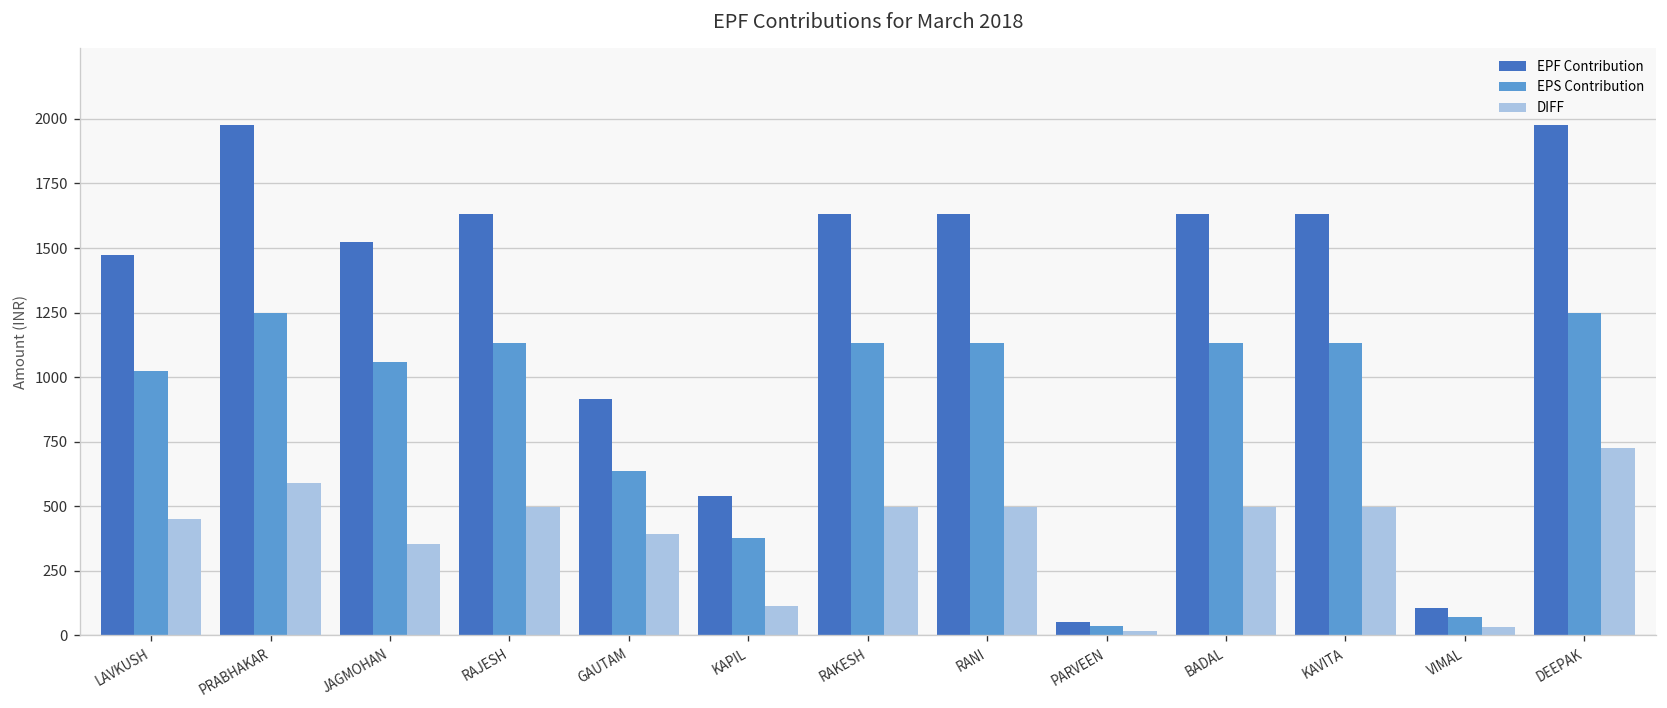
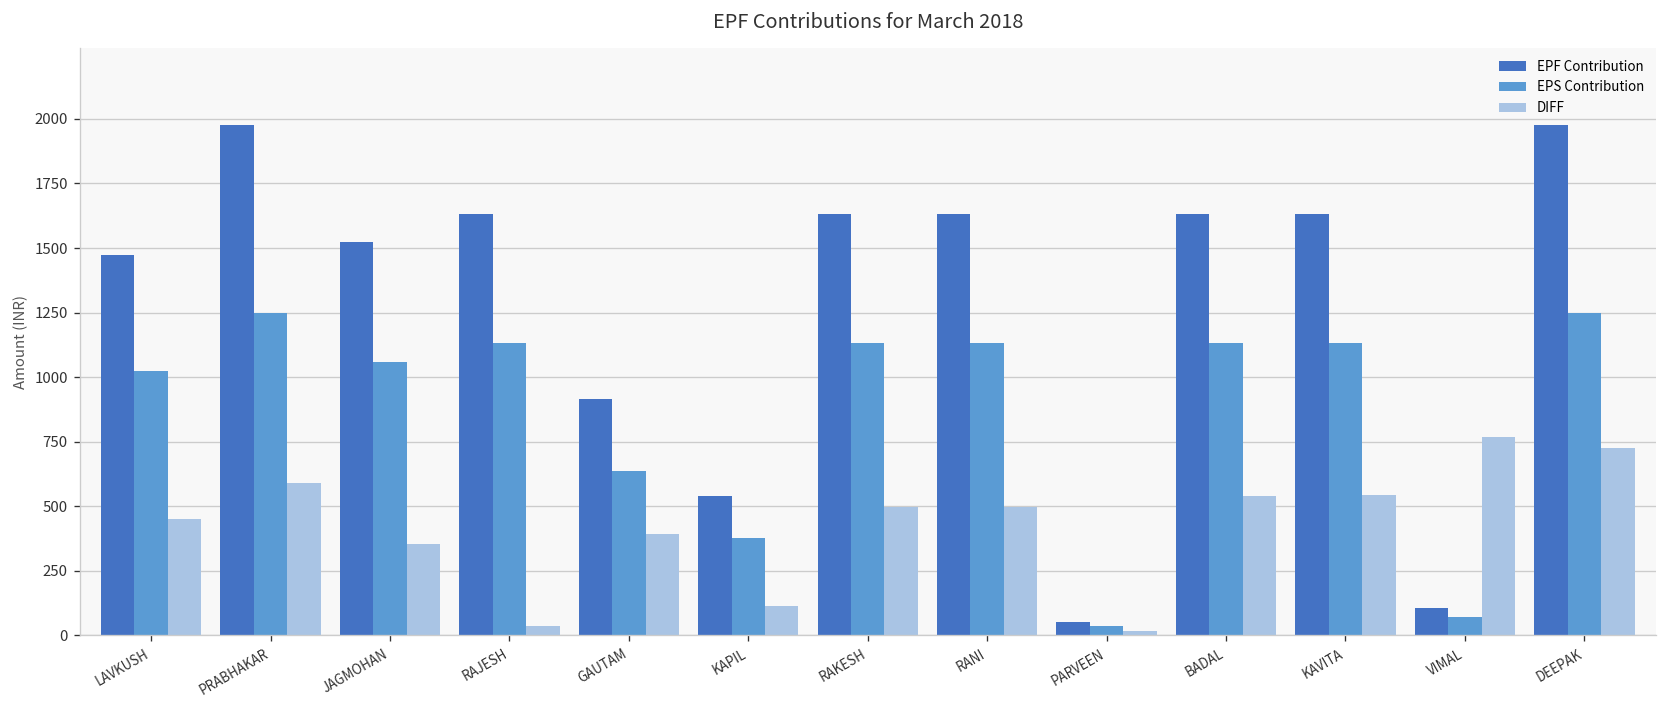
  {
    "DIFF": {
      "LAVKUSH": 450,
      "PRABHAKAR": 590,
      "JAGMOHAN": 350,
-     "RAJESH": 500,
+     "RAJESH": 40,
      "GAUTAM": 390,
      "KAPIL": 120,
      "RAKESH": 500,
      "RANI": 500,
      "PARVEEN": 20,
-     "BADAL": 500,
-     "KAVITA": 500,
-     "VIMAL": 30,
+     "BADAL": 540,
+     "KAVITA": 540,
+     "VIMAL": 770,
      "DEEPAK": 730
    }
  }
